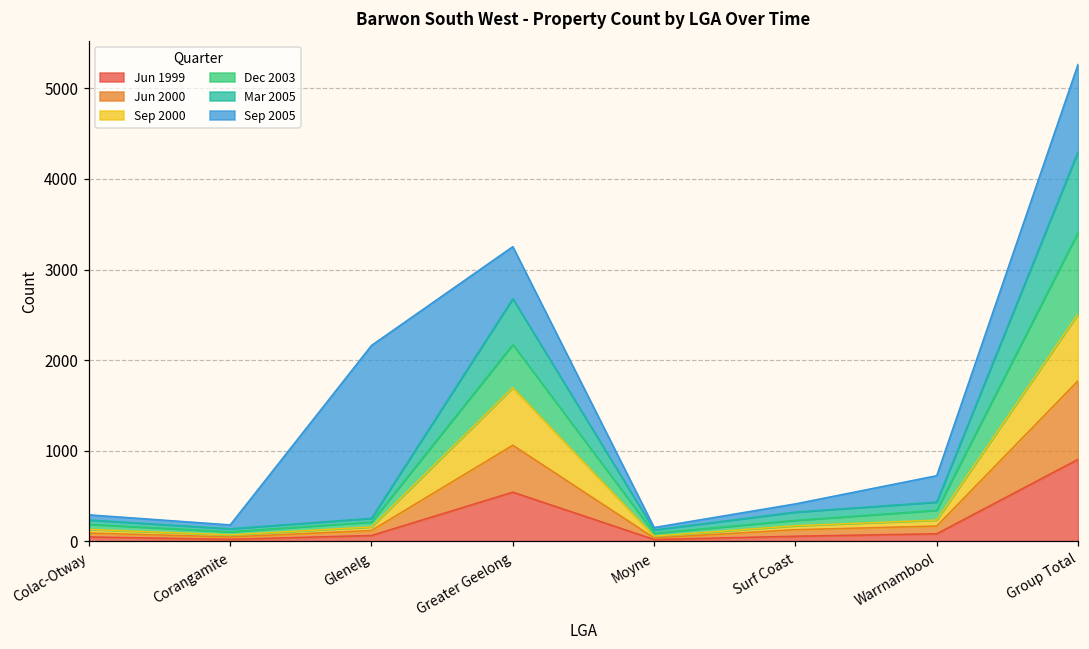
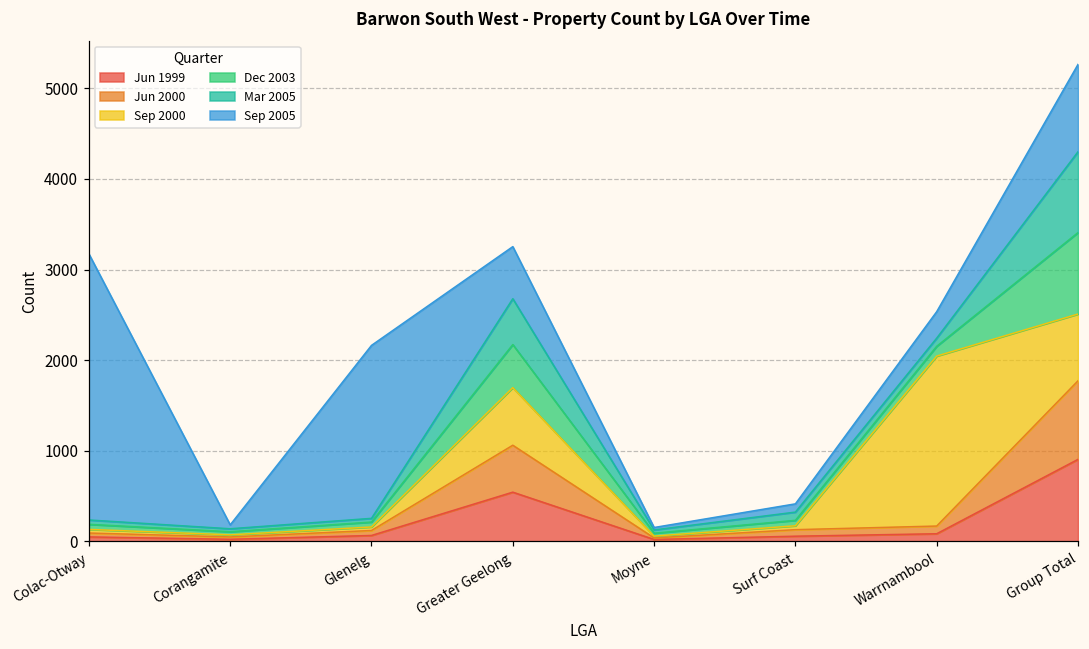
  {
    "Sep 2000": {
      "Colac-Otway": 0,
      "Glenelg": 0,
      "Greater Geelong": 600,
      "Surf Coast": 0,
-     "Warrnambool": 100,
+     "Warrnambool": 1900,
      "Group Total": 700
    },
    "Sep 2005": {
-     "Colac-Otway": 100,
+     "Colac-Otway": 2900,
      "Corangamite": 0,
      "Glenelg": 1900,
      "Greater Geelong": 600,
      "Surf Coast": 100,
      "Warrnambool": 300,
      "Group Total": 1000
    }
  }
